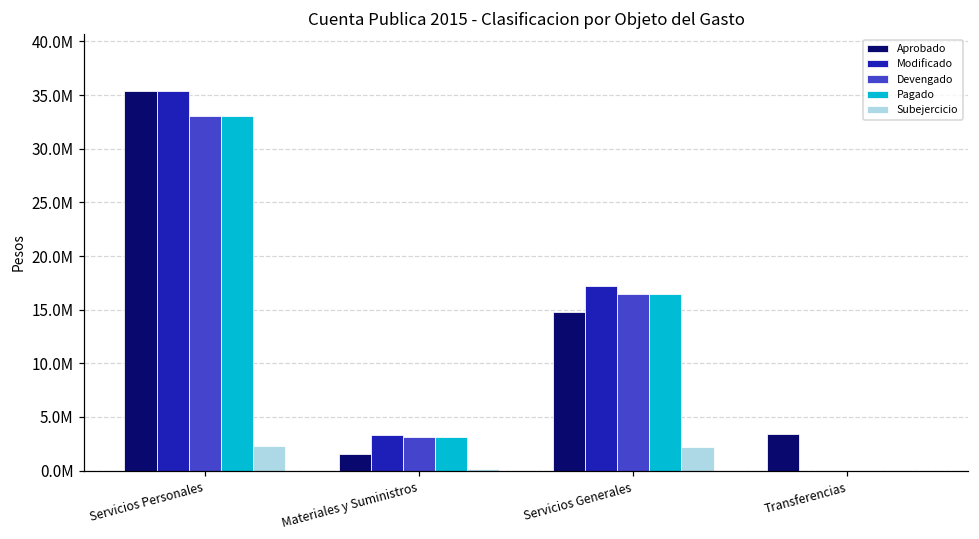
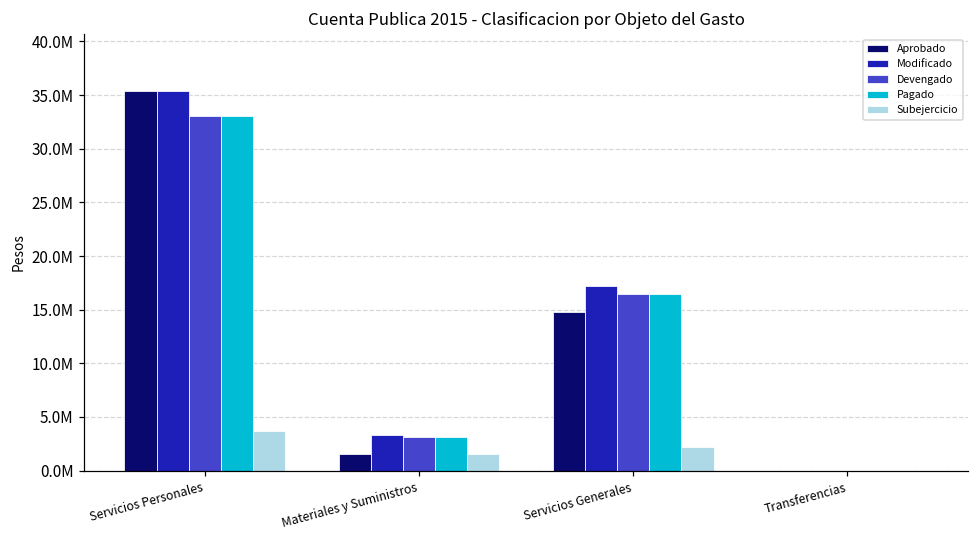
  {
    "Aprobado": {
      "Servicios Personales": 35000000,
      "Materiales y Suministros": 2000000,
      "Servicios Generales": 15000000,
-     "Transferencias": 3000000
+     "Transferencias": 0
    },
    "Pagado": {
      "Servicios Personales": 33000000,
      "Materiales y Suministros": 3000000,
      "Servicios Generales": 16000000,
      "Transferencias": 0
    },
    "Subejercicio": {
-     "Servicios Personales": 2000000,
-     "Materiales y Suministros": 0,
+     "Servicios Personales": 4000000,
+     "Materiales y Suministros": 2000000,
      "Servicios Generales": 2000000,
      "Transferencias": 0
    }
  }
